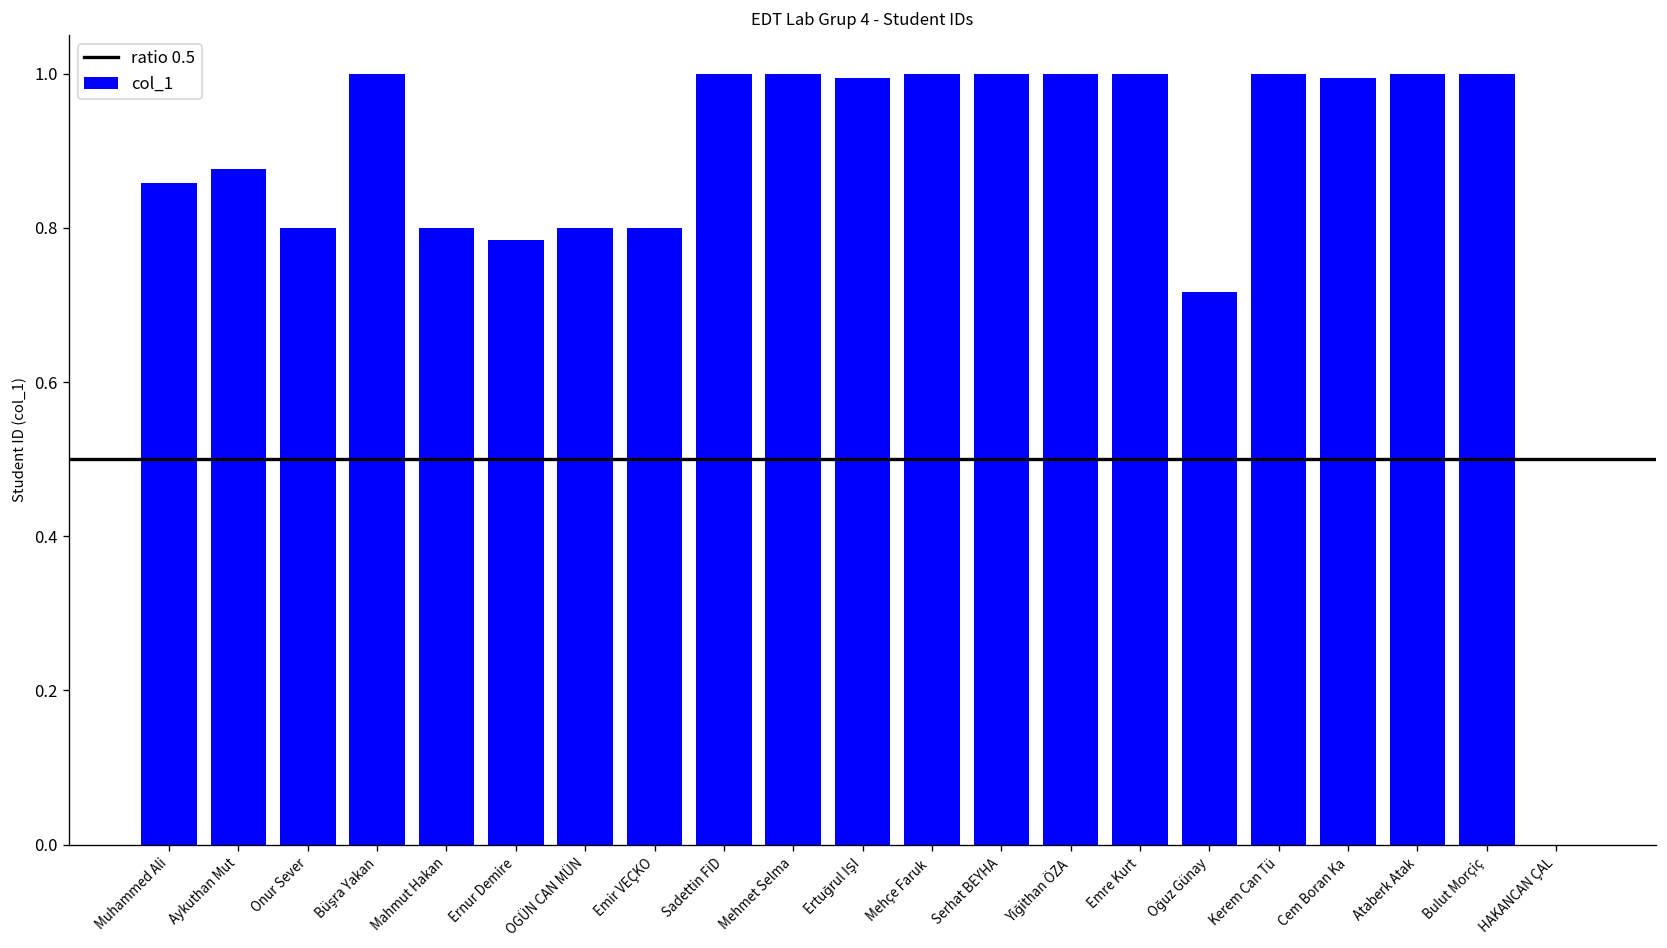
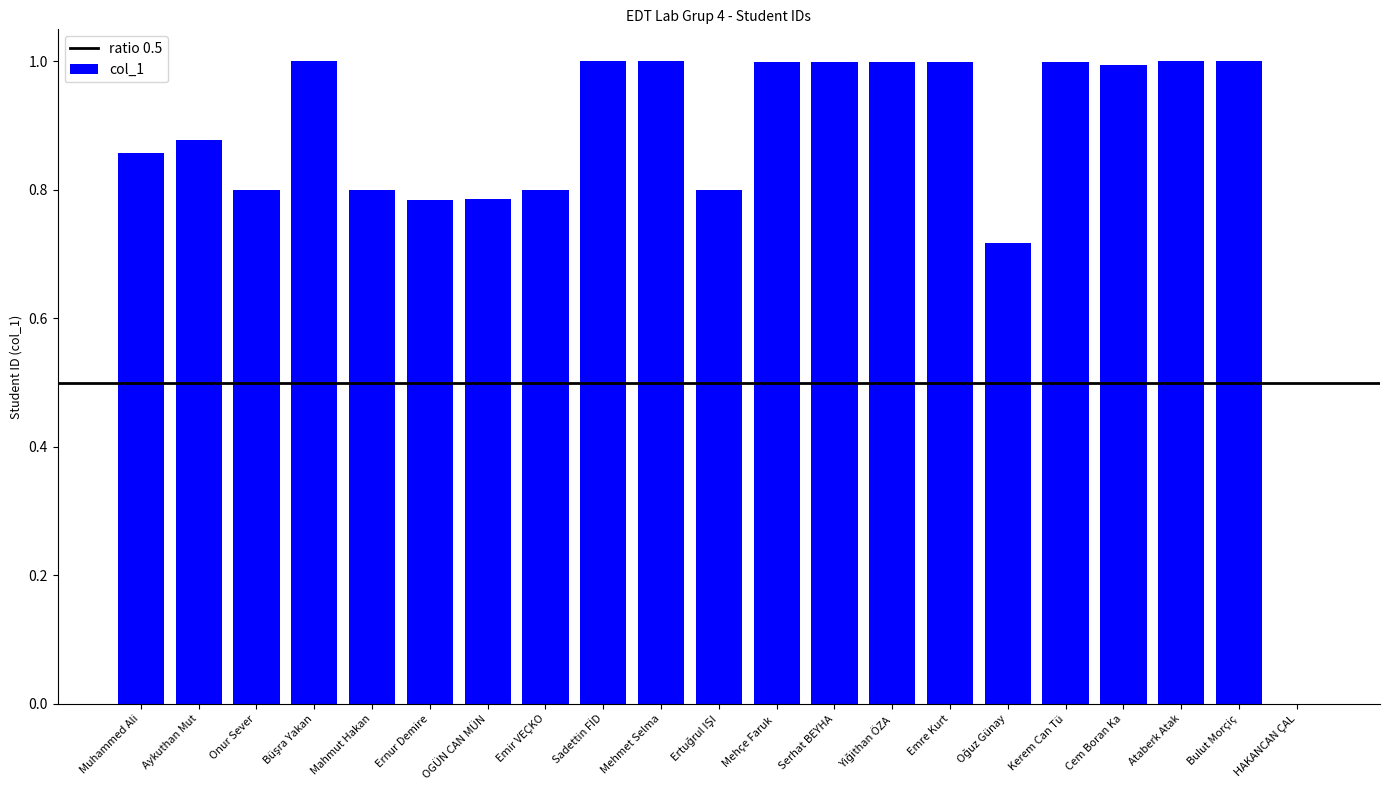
  {
    "Muhammed Ali": 0.86,
    "Aykuthan Mut": 0.88,
    "Onur Sever": 0.80,
    "Büşra Yakan": 1.00,
    "Mahmut Hakan": 0.80,
    "Ernur Demire": 0.78,
-   "OGÜN CAN MÜN": 0.80,
+   "OGÜN CAN MÜN": 0.79,
    "Emir VEÇKO": 0.80,
    "Sadettin FİD": 1.00,
    "Mehmet Selma": 1.00,
-   "Ertuğrul IŞI": 0.99,
+   "Ertuğrul IŞI": 0.80,
    "Mehçe Faruk": 1.00,
    "Serhat BEYHA": 1.00,
    "Yiğithan ÖZA": 1.00,
    "Emre Kurt": 1.00,
    "Oğuz Günay": 0.72,
    "Kerem Can Tü": 1.00,
    "Cem Boran Ka": 0.99,
    "Ataberk Atak": 1.00,
    "Bulut Morçiç": 1.00,
    "HAKANCAN ÇAL": 0.00
  }
